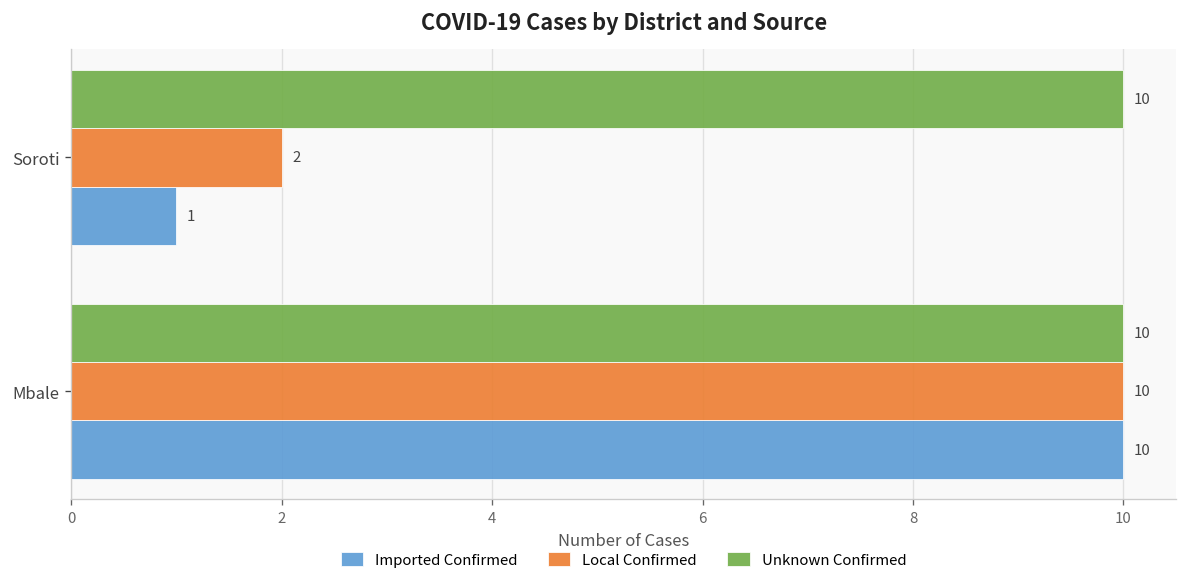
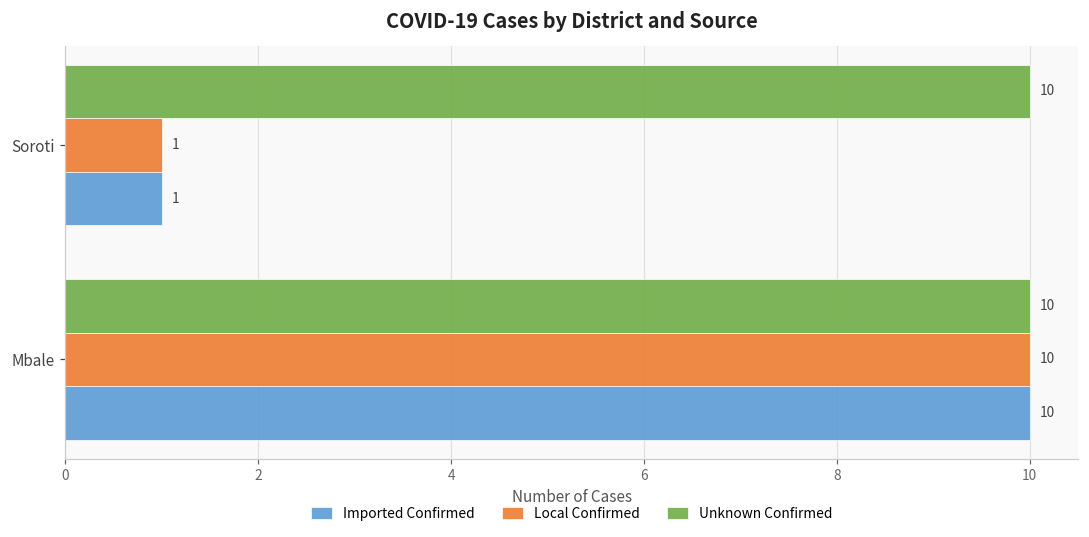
  {
    "Imported Confirmed": {
      "Soroti": 1,
      "Mbale": 10
    },
    "Local Confirmed": {
-     "Soroti": 2,
+     "Soroti": 1,
      "Mbale": 10
    },
    "Unknown Confirmed": {
      "Soroti": 10,
      "Mbale": 10
    }
  }
